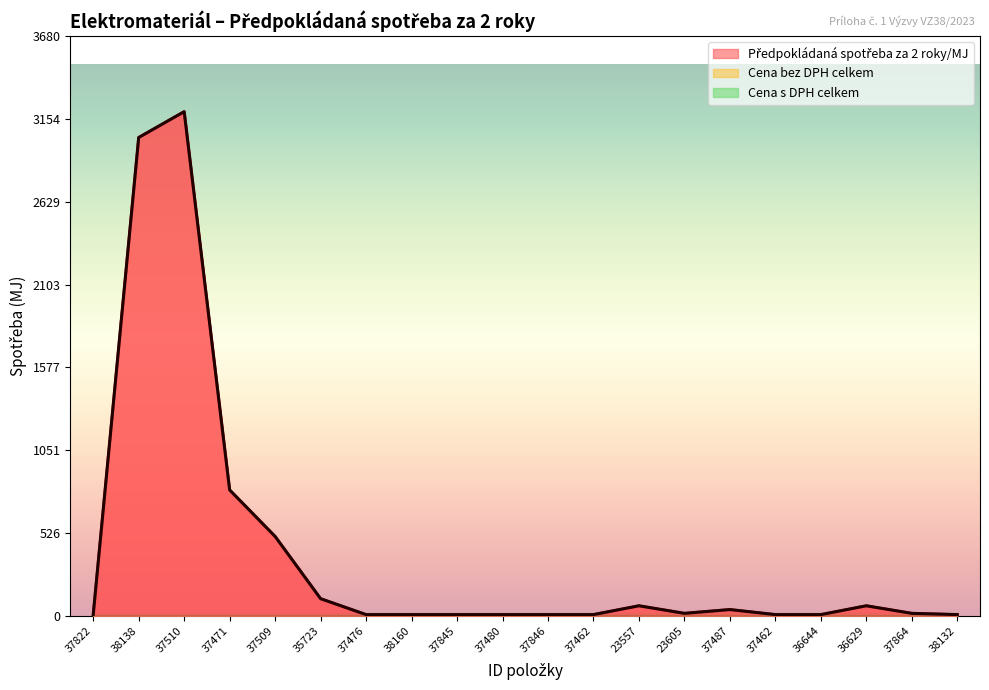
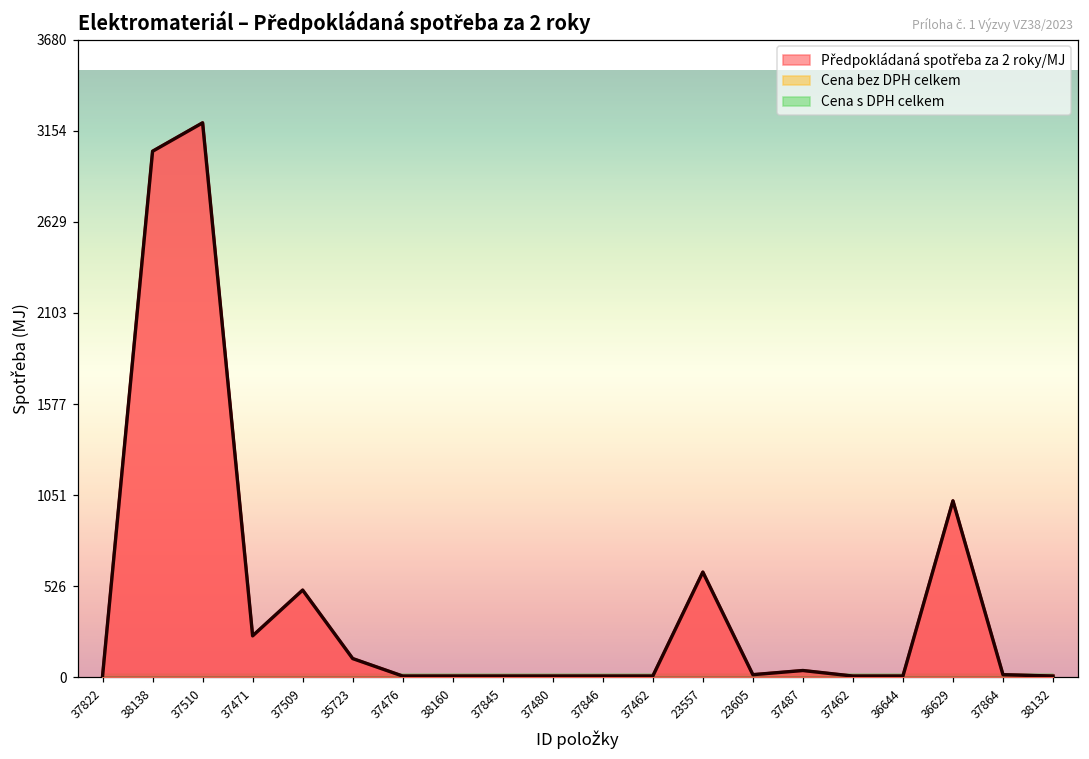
  {
    "Předpokládaná spotřeba za 2 roky/MJ": {
      "38138": 3040,
      "37510": 3200,
-     "37471": 800,
+     "37471": 240,
      "37509": 500,
      "35723": 110,
-     "23557": 60,
+     "23557": 610,
      "37487": 40,
-     "36629": 60
+     "36629": 1020
    }
  }
